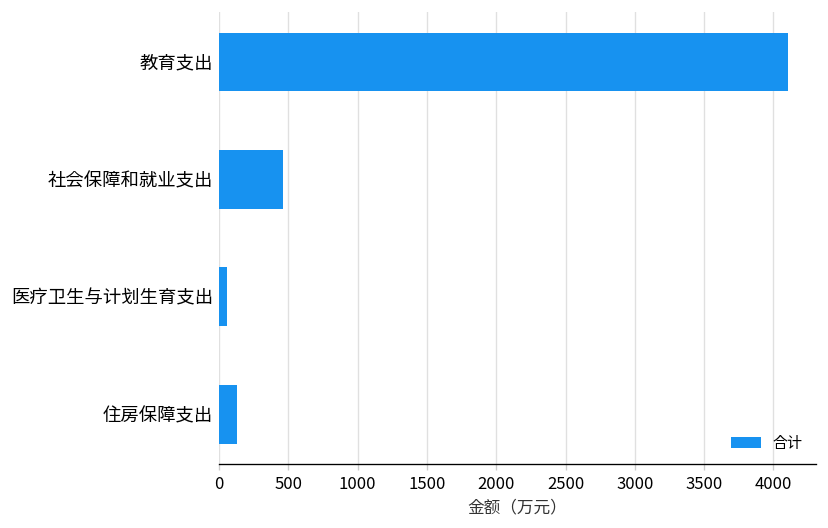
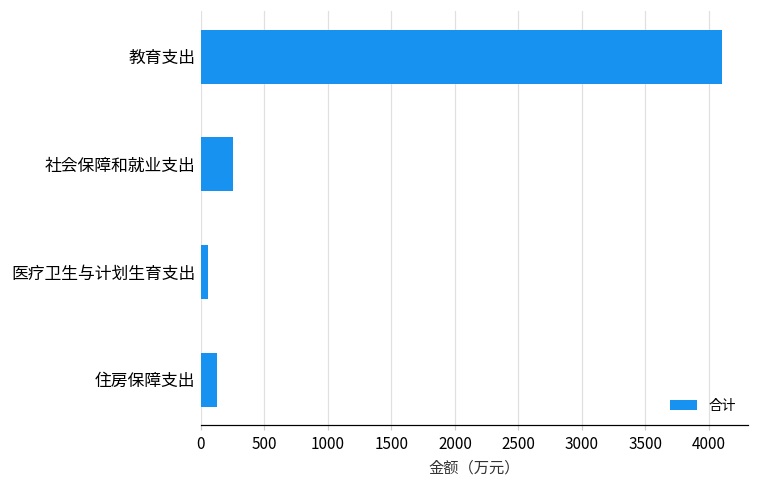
  {
    "教育支出": 4100,
-   "社会保障和就业支出": 460,
+   "社会保障和就业支出": 250,
    "医疗卫生与计划生育支出": 60,
    "住房保障支出": 130
  }
